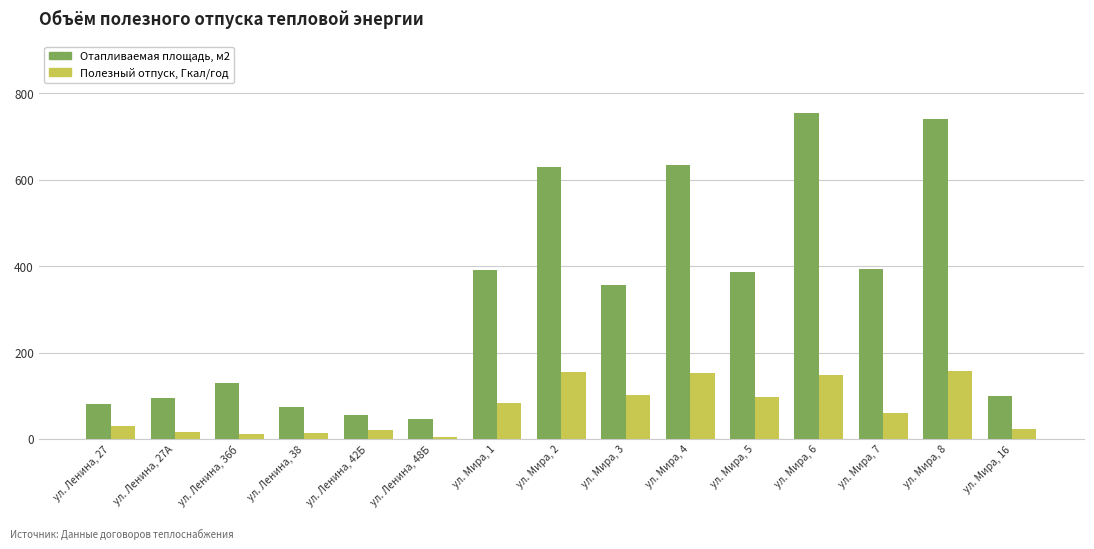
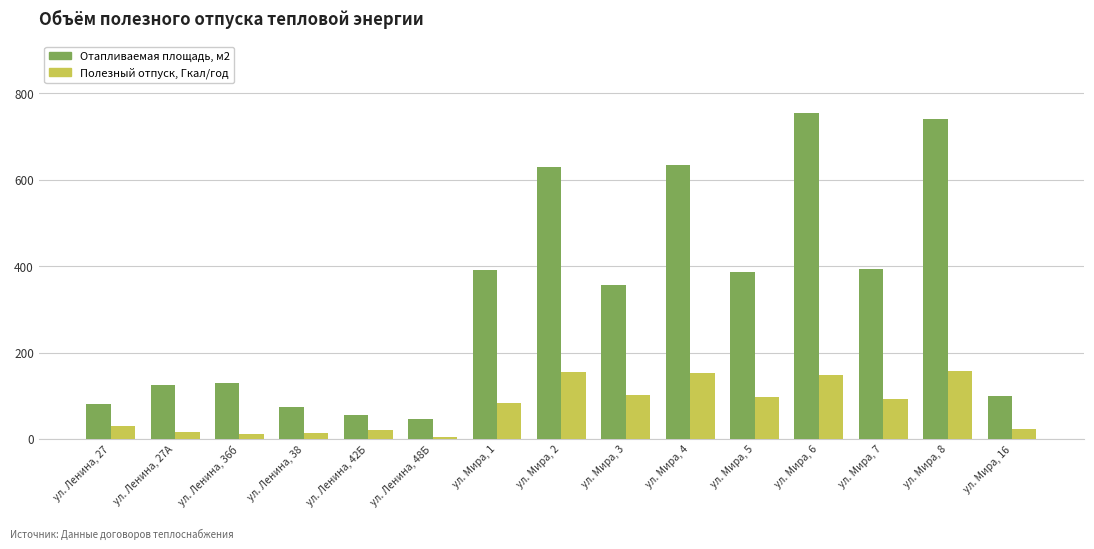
  {
    "Отапливаемая площадь, м2": {
      "ул. Ленина, 27": 80,
-     "ул. Ленина, 27А": 90,
+     "ул. Ленина, 27А": 120,
      "ул. Ленина, 36б": 130,
      "ул. Ленина, 38": 70,
      "ул. Ленина, 42Б": 50,
      "ул. Ленина, 48Б": 50,
      "ул. Мира, 1": 390,
      "ул. Мира, 2": 630,
      "ул. Мира, 3": 360,
      "ул. Мира, 4": 630,
      "ул. Мира, 5": 390,
      "ул. Мира, 6": 750,
      "ул. Мира, 7": 390,
      "ул. Мира, 8": 740,
      "ул. Мира, 16": 100
    },
    "Полезный отпуск, Гкал/год": {
      "ул. Ленина, 27": 30,
      "ул. Ленина, 27А": 20,
      "ул. Ленина, 36б": 10,
      "ул. Ленина, 38": 10,
      "ул. Ленина, 42Б": 20,
      "ул. Мира, 1": 80,
      "ул. Мира, 2": 150,
      "ул. Мира, 3": 100,
      "ул. Мира, 4": 150,
      "ул. Мира, 5": 100,
      "ул. Мира, 6": 150,
-     "ул. Мира, 7": 60,
+     "ул. Мира, 7": 90,
      "ул. Мира, 8": 160,
      "ул. Мира, 16": 20
    }
  }
